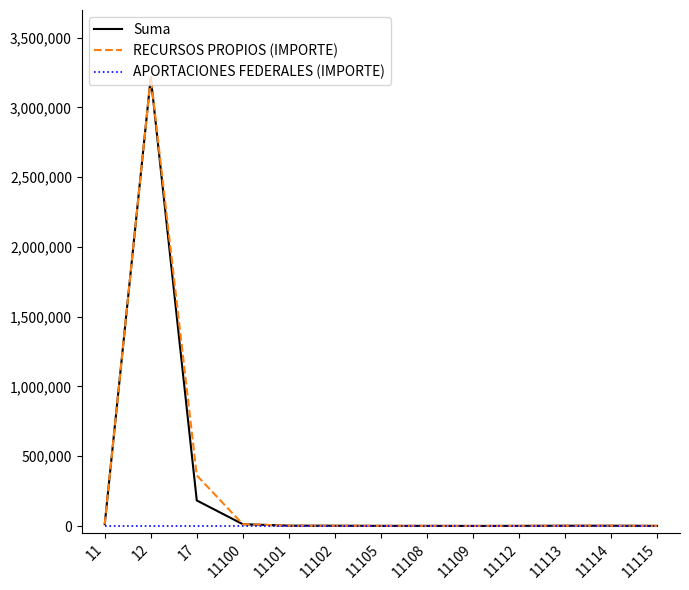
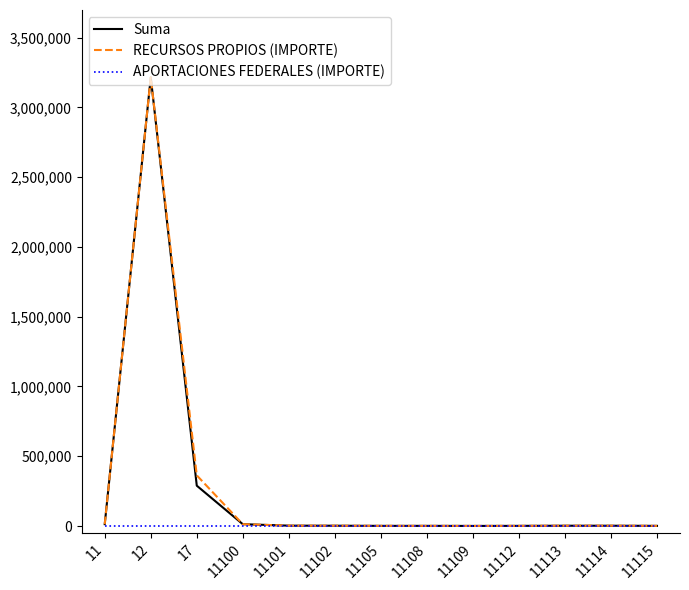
  {
    "Suma": {
-     "17": "180,000"
+     "17": "290,000"
    },
    "RECURSOS PROPIOS (IMPORTE)": {
      "17": "360,000"
    },
    "APORTACIONES FEDERALES (IMPORTE)": {
      "12": "0",
      "17": "0"
    }
  }
